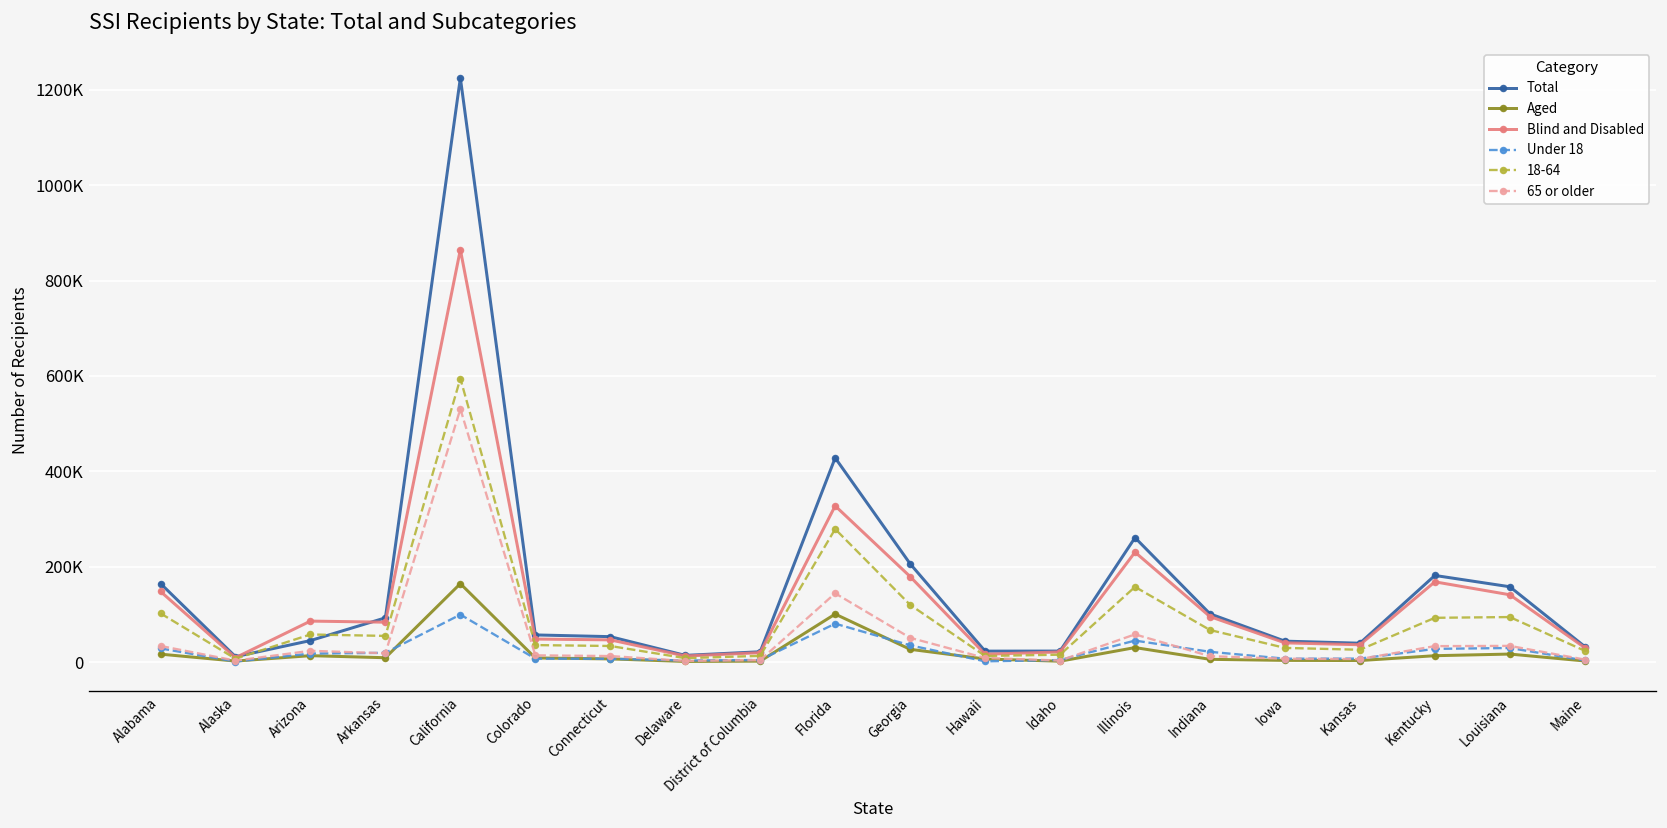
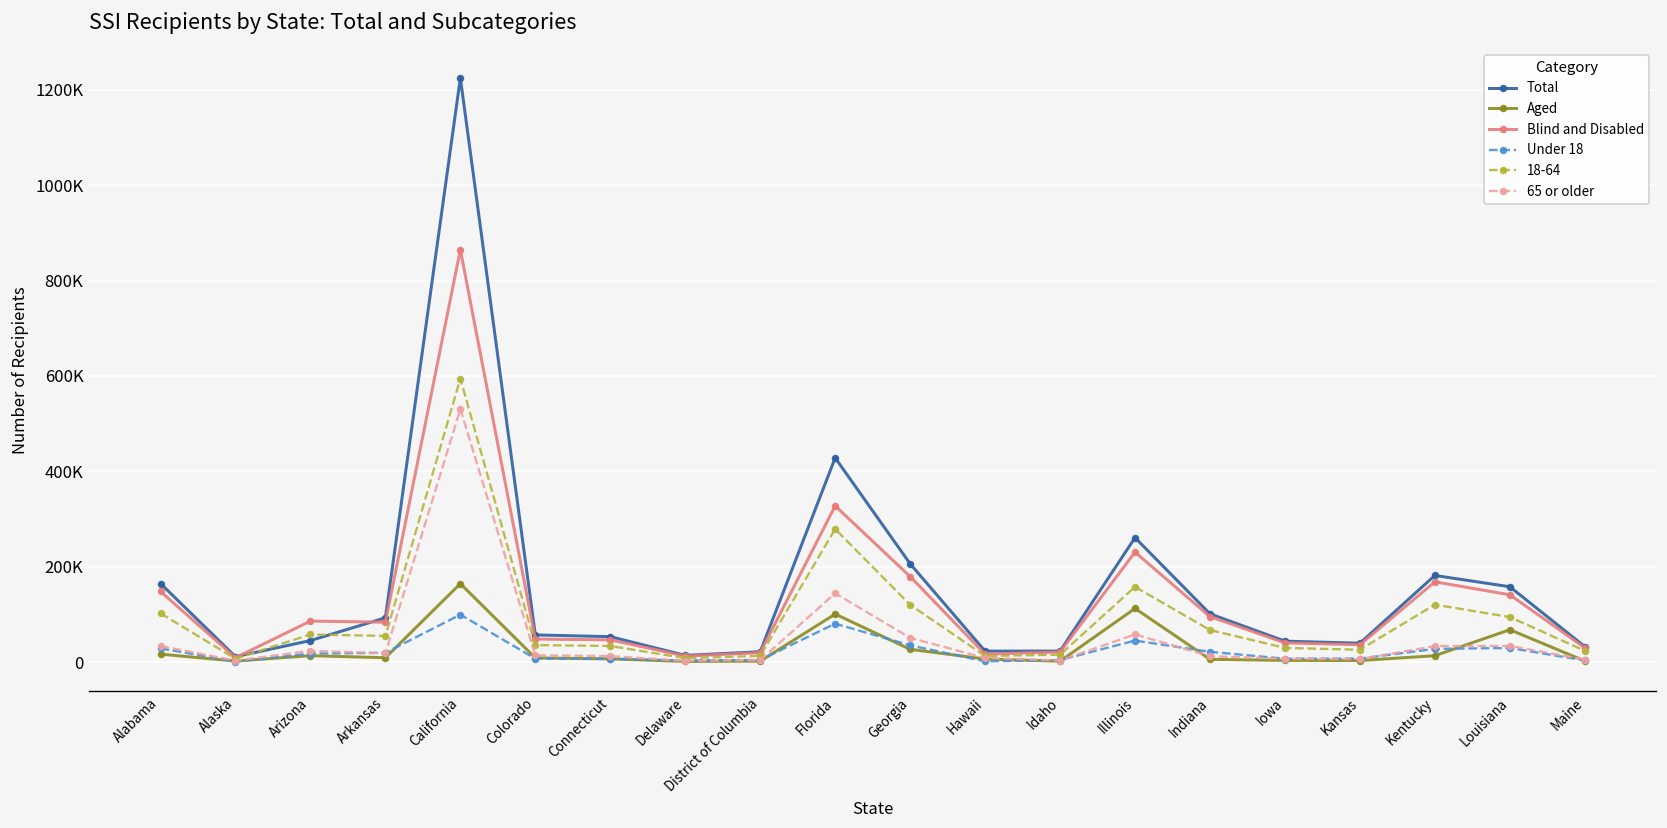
  {
    "Total": {
      "Alabama": 160000,
      "Arizona": 50000,
      "Arkansas": 90000,
      "California": 1220000,
      "Colorado": 60000,
      "Connecticut": 50000,
      "Florida": 430000,
      "Georgia": 210000,
      "Hawaii": 20000,
      "Illinois": 260000,
      "Kentucky": 180000,
      "Louisiana": 160000
    },
    "Aged": {
      "Alabama": 20000,
      "Arkansas": 10000,
      "California": 160000,
      "Florida": 100000,
      "Georgia": 30000,
-     "Illinois": 30000,
+     "Illinois": 110000,
      "Indiana": 10000,
      "Kentucky": 10000,
-     "Louisiana": 20000
+     "Louisiana": 70000
    },
    "Under 18": {
      "California": 100000,
      "Florida": 80000,
      "Georgia": 40000,
      "Illinois": 50000,
      "Indiana": 20000
    },
    "18-64": {
      "Alabama": 100000,
      "Arizona": 60000,
      "Arkansas": 50000,
      "California": 590000,
      "Colorado": 40000,
      "Connecticut": 30000,
      "District of Columbia": 10000,
      "Florida": 280000,
      "Georgia": 120000,
      "Illinois": 160000,
      "Indiana": 70000,
      "Iowa": 30000,
      "Kansas": 30000,
-     "Kentucky": 90000,
+     "Kentucky": 120000,
      "Louisiana": 90000,
      "Maine": 20000
    }
  }
